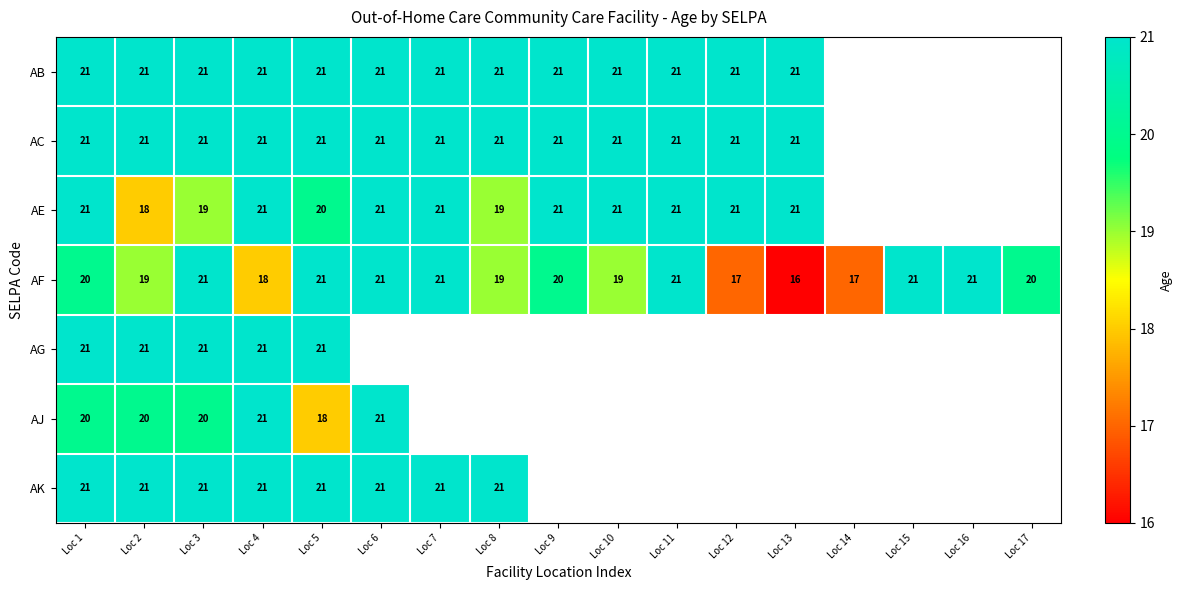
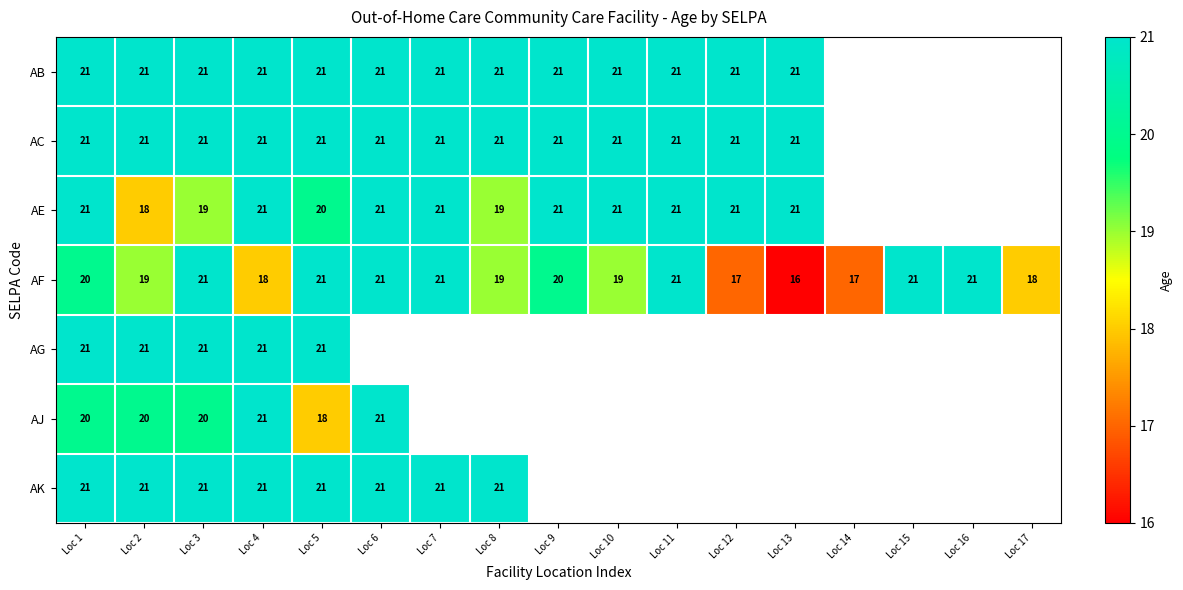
  {
    "AB": {
      "Loc 1": 21,
      "Loc 2": 21,
      "Loc 3": 21,
      "Loc 4": 21,
      "Loc 5": 21,
      "Loc 6": 21,
      "Loc 7": 21,
      "Loc 8": 21,
      "Loc 9": 21,
      "Loc 10": 21,
      "Loc 11": 21,
      "Loc 12": 21,
      "Loc 13": 21
    },
    "AC": {
      "Loc 1": 21,
      "Loc 2": 21,
      "Loc 3": 21,
      "Loc 4": 21,
      "Loc 5": 21,
      "Loc 6": 21,
      "Loc 7": 21,
      "Loc 8": 21,
      "Loc 9": 21,
      "Loc 10": 21,
      "Loc 11": 21,
      "Loc 12": 21,
      "Loc 13": 21
    },
    "AE": {
      "Loc 1": 21,
      "Loc 2": 18,
      "Loc 3": 19,
      "Loc 4": 21,
      "Loc 5": 20,
      "Loc 6": 21,
      "Loc 7": 21,
      "Loc 8": 19,
      "Loc 9": 21,
      "Loc 10": 21,
      "Loc 11": 21,
      "Loc 12": 21,
      "Loc 13": 21
    },
    "AF": {
      "Loc 1": 20,
      "Loc 2": 19,
      "Loc 3": 21,
      "Loc 4": 18,
      "Loc 5": 21,
      "Loc 6": 21,
      "Loc 7": 21,
      "Loc 8": 19,
      "Loc 9": 20,
      "Loc 10": 19,
      "Loc 11": 21,
      "Loc 12": 17,
      "Loc 13": 16,
      "Loc 14": 17,
      "Loc 15": 21,
      "Loc 16": 21,
-     "Loc 17": 20
+     "Loc 17": 18
    },
    "AG": {
      "Loc 1": 21,
      "Loc 2": 21,
      "Loc 3": 21,
      "Loc 4": 21,
      "Loc 5": 21
    },
    "AJ": {
      "Loc 1": 20,
      "Loc 2": 20,
      "Loc 3": 20,
      "Loc 4": 21,
      "Loc 5": 18,
      "Loc 6": 21
    },
    "AK": {
      "Loc 1": 21,
      "Loc 2": 21,
      "Loc 3": 21,
      "Loc 4": 21,
      "Loc 5": 21,
      "Loc 6": 21,
      "Loc 7": 21,
      "Loc 8": 21
    }
  }
